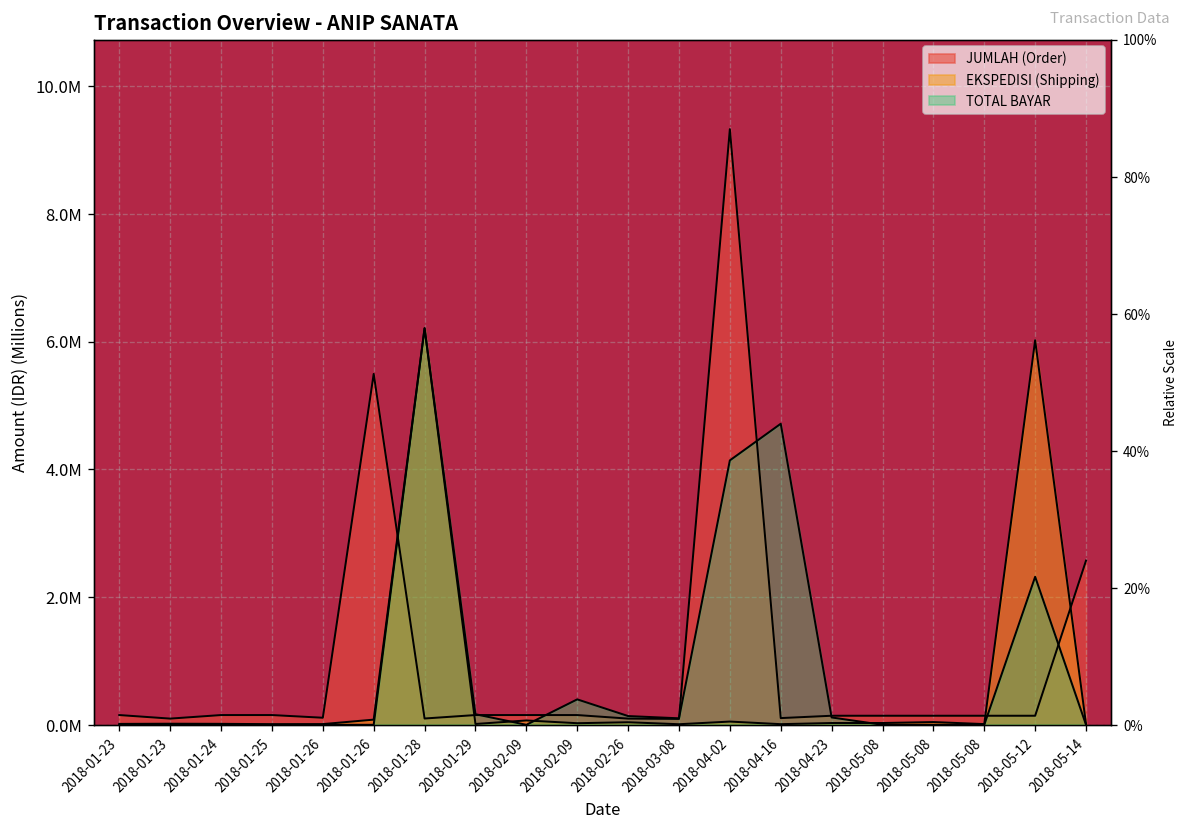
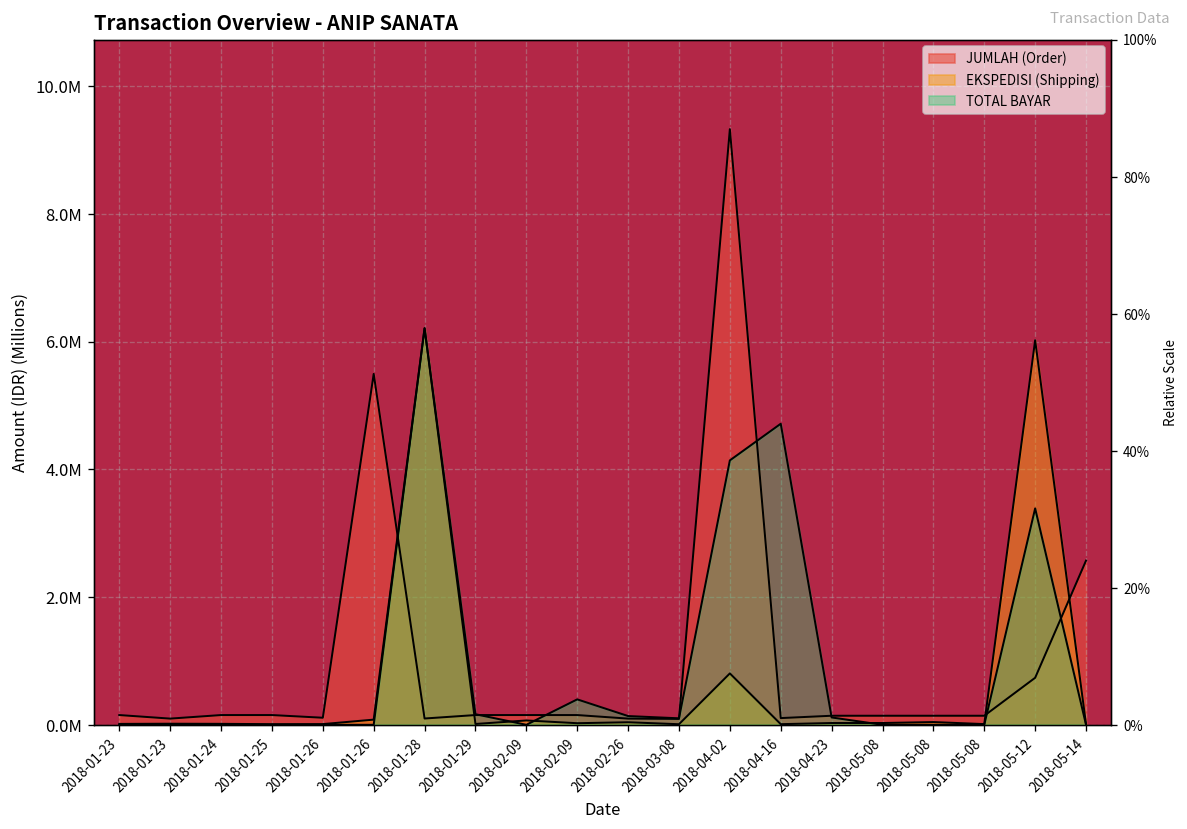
  {
    "JUMLAH (Order)": {
      "2018-01-24": 200000,
      "2018-01-25": 200000,
      "2018-01-28": 100000,
      "2018-04-02": 9300000,
      "2018-04-16": 100000,
-     "2018-05-12": 100000,
+     "2018-05-12": 700000,
      "2018-05-14": 2600000
    },
    "EKSPEDISI (Shipping)": {
      "2018-01-29": 0,
      "2018-02-26": 0,
      "2018-03-08": 0,
-     "2018-04-02": 100000,
+     "2018-04-02": 800000,
      "2018-04-16": 0,
      "2018-04-23": 0,
      "2018-05-12": 6000000
    },
    "TOTAL BAYAR": {
      "2018-04-02": 4100000,
      "2018-04-16": 4700000,
-     "2018-05-12": 2300000
+     "2018-05-12": 3400000
    }
  }
